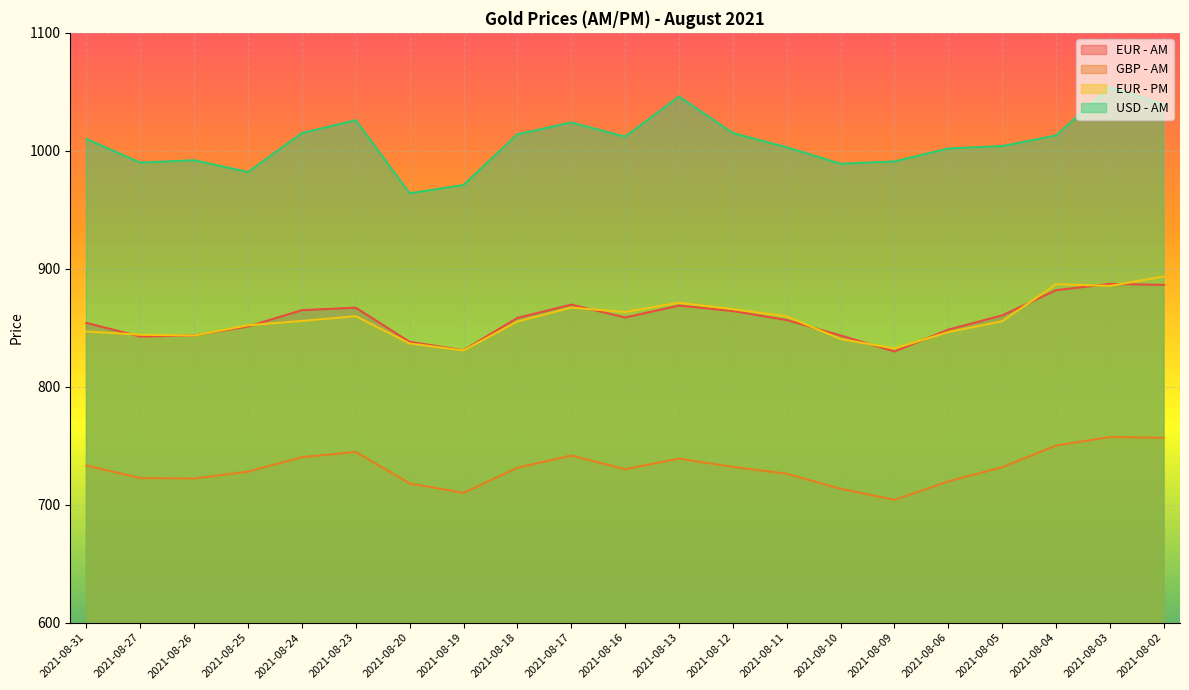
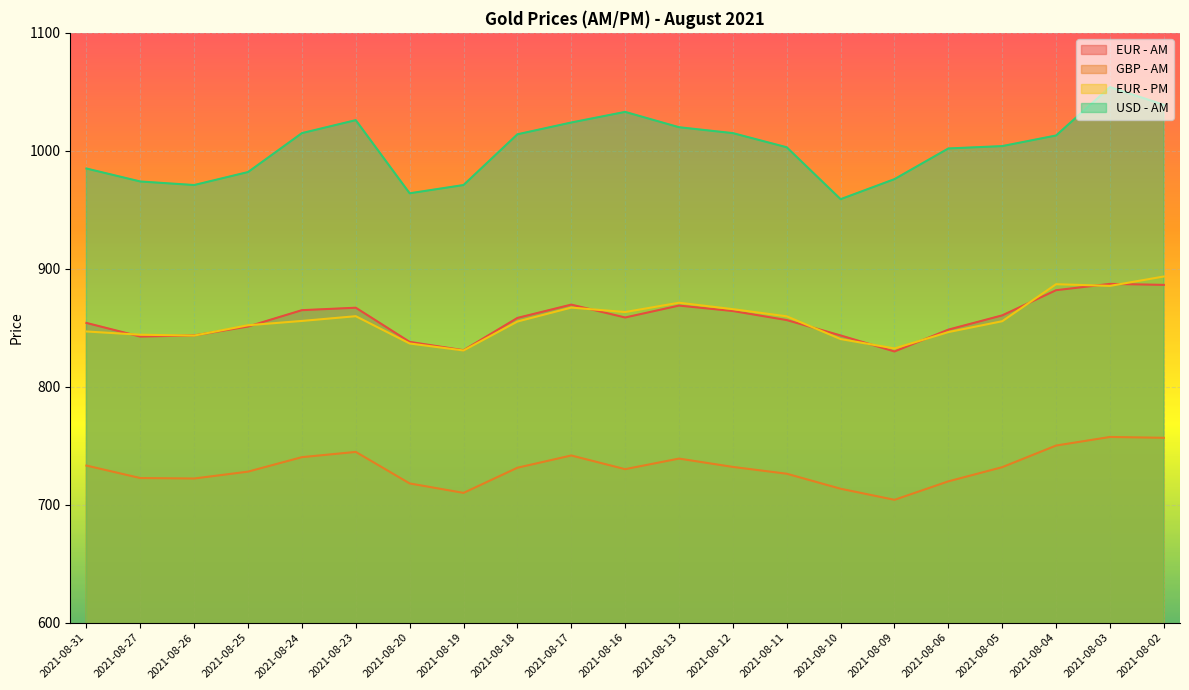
  {
    "USD - AM": {
-     "2021-08-31": 1010,
-     "2021-08-27": 990,
-     "2021-08-26": 992,
+     "2021-08-31": 985,
+     "2021-08-27": 974,
+     "2021-08-26": 971,
      "2021-08-25": 982,
      "2021-08-24": 1015,
      "2021-08-23": 1026,
      "2021-08-20": 964,
      "2021-08-19": 971,
      "2021-08-18": 1014,
      "2021-08-17": 1024,
-     "2021-08-16": 1012,
-     "2021-08-13": 1046,
+     "2021-08-16": 1033,
+     "2021-08-13": 1020,
      "2021-08-12": 1015,
      "2021-08-11": 1003,
-     "2021-08-10": 989,
-     "2021-08-09": 991,
+     "2021-08-10": 959,
+     "2021-08-09": 976,
      "2021-08-06": 1002,
      "2021-08-05": 1004,
      "2021-08-04": 1013
    }
  }
